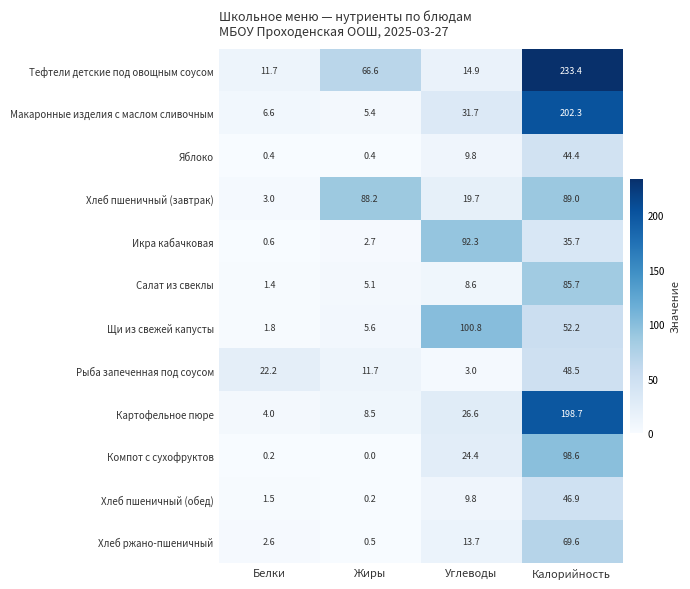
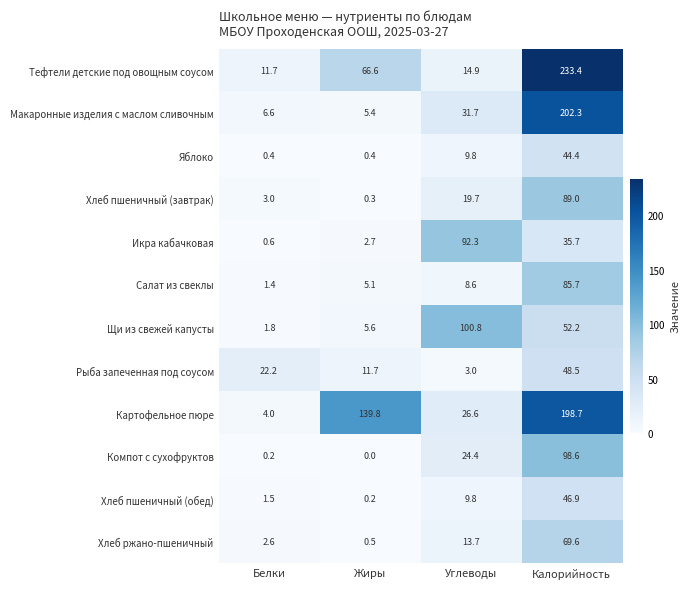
  {
    "Тефтели детские под овощным соусом": {
      "Белки": 11.7,
      "Жиры": 66.6,
      "Углеводы": 14.9,
      "Калорийность": 233.4
    },
    "Макаронные изделия с маслом сливочным": {
      "Белки": 6.6,
      "Жиры": 5.4,
      "Углеводы": 31.7,
      "Калорийность": 202.3
    },
    "Яблоко": {
      "Белки": 0.4,
      "Жиры": 0.4,
      "Углеводы": 9.8,
      "Калорийность": 44.4
    },
    "Хлеб пшеничный (завтрак)": {
      "Белки": 3.0,
-     "Жиры": 88.2,
+     "Жиры": 0.3,
      "Углеводы": 19.7,
      "Калорийность": 89.0
    },
    "Икра кабачковая": {
      "Белки": 0.6,
      "Жиры": 2.7,
      "Углеводы": 92.3,
      "Калорийность": 35.7
    },
    "Салат из свеклы": {
      "Белки": 1.4,
      "Жиры": 5.1,
      "Углеводы": 8.6,
      "Калорийность": 85.7
    },
    "Щи из свежей капусты": {
      "Белки": 1.8,
      "Жиры": 5.6,
      "Углеводы": 100.8,
      "Калорийность": 52.2
    },
    "Рыба запеченная под соусом": {
      "Белки": 22.2,
      "Жиры": 11.7,
      "Углеводы": 3.0,
      "Калорийность": 48.5
    },
    "Картофельное пюре": {
      "Белки": 4.0,
-     "Жиры": 8.5,
+     "Жиры": 139.8,
      "Углеводы": 26.6,
      "Калорийность": 198.7
    },
    "Компот с сухофруктов": {
      "Белки": 0.2,
      "Жиры": 0.0,
      "Углеводы": 24.4,
      "Калорийность": 98.6
    },
    "Хлеб пшеничный (обед)": {
      "Белки": 1.5,
      "Жиры": 0.2,
      "Углеводы": 9.8,
      "Калорийность": 46.9
    },
    "Хлеб ржано-пшеничный": {
      "Белки": 2.6,
      "Жиры": 0.5,
      "Углеводы": 13.7,
      "Калорийность": 69.6
    }
  }
